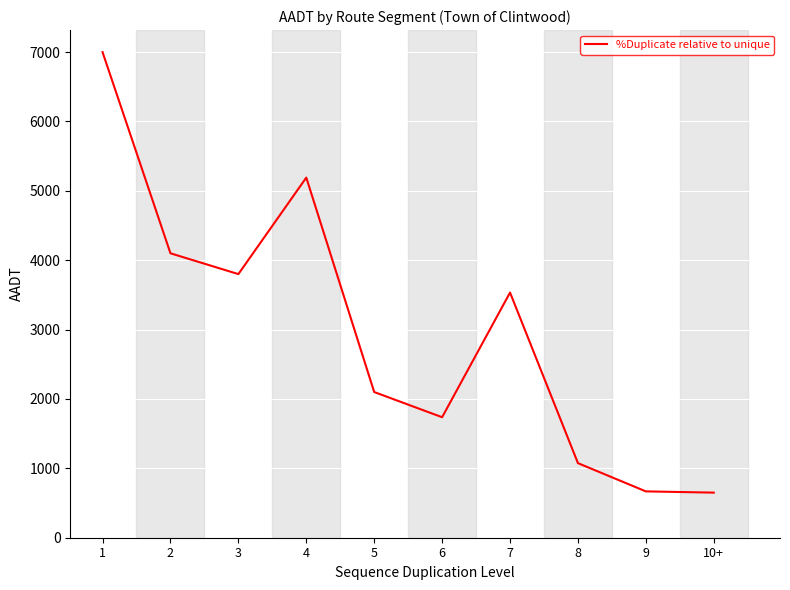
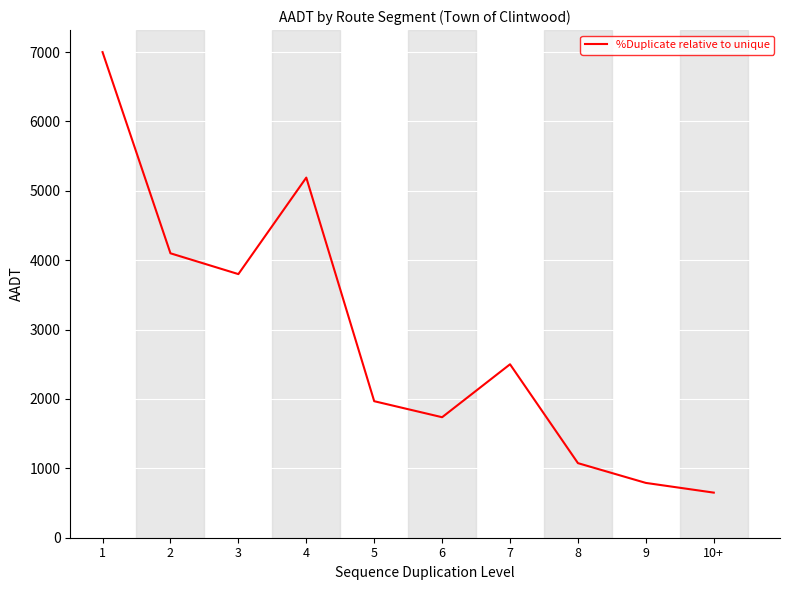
  {
    "1": 7000,
    "2": 4100,
    "3": 3800,
    "4": 5200,
-   "5": 2100,
+   "5": 2000,
    "6": 1700,
-   "7": 3500,
+   "7": 2500,
    "8": 1100,
-   "9": 700,
+   "9": 800,
    "10+": 700
  }
